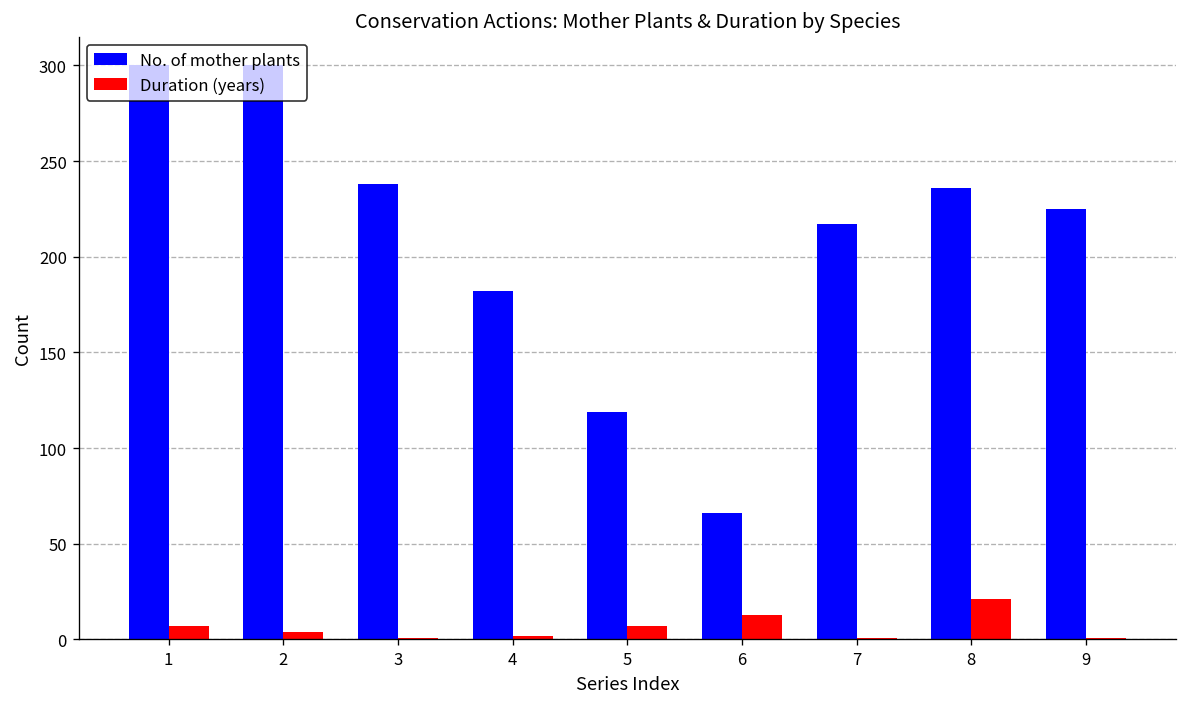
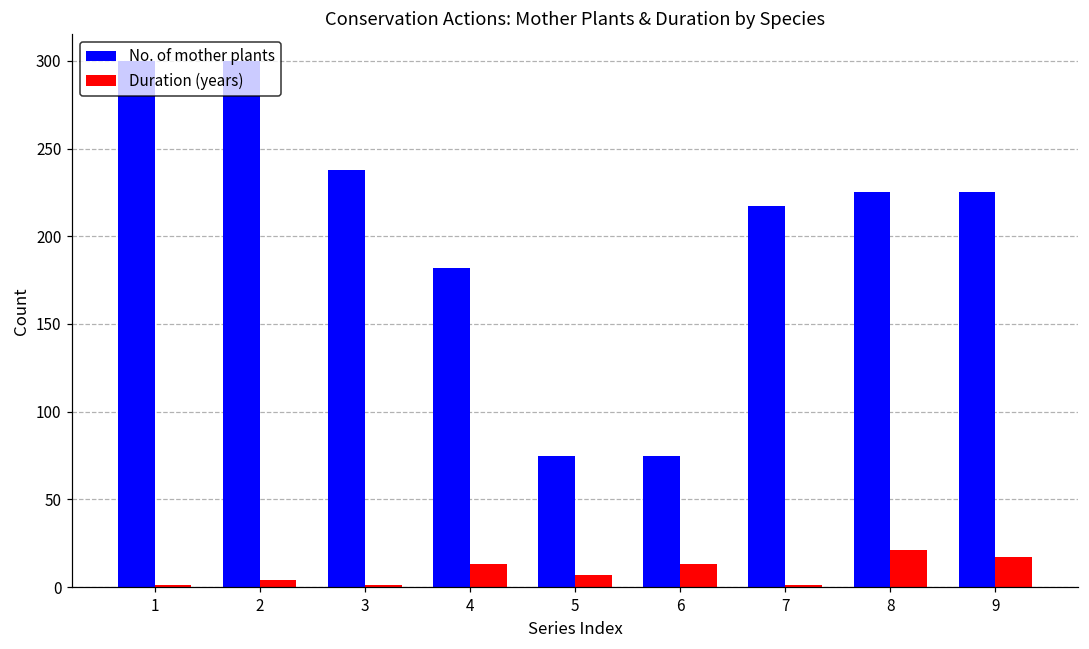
  {
    "No. of mother plants": {
      "3": 238,
      "4": 182,
-     "5": 119,
-     "6": 66,
+     "5": 75,
+     "6": 75,
      "7": 217,
-     "8": 236,
+     "8": 225,
      "9": 225
    },
    "Duration (years)": {
-     "1": 7,
+     "1": 1,
      "2": 4,
-     "4": 2,
+     "4": 13,
      "5": 7,
      "6": 13,
      "8": 21,
-     "9": 1
+     "9": 17
    }
  }
